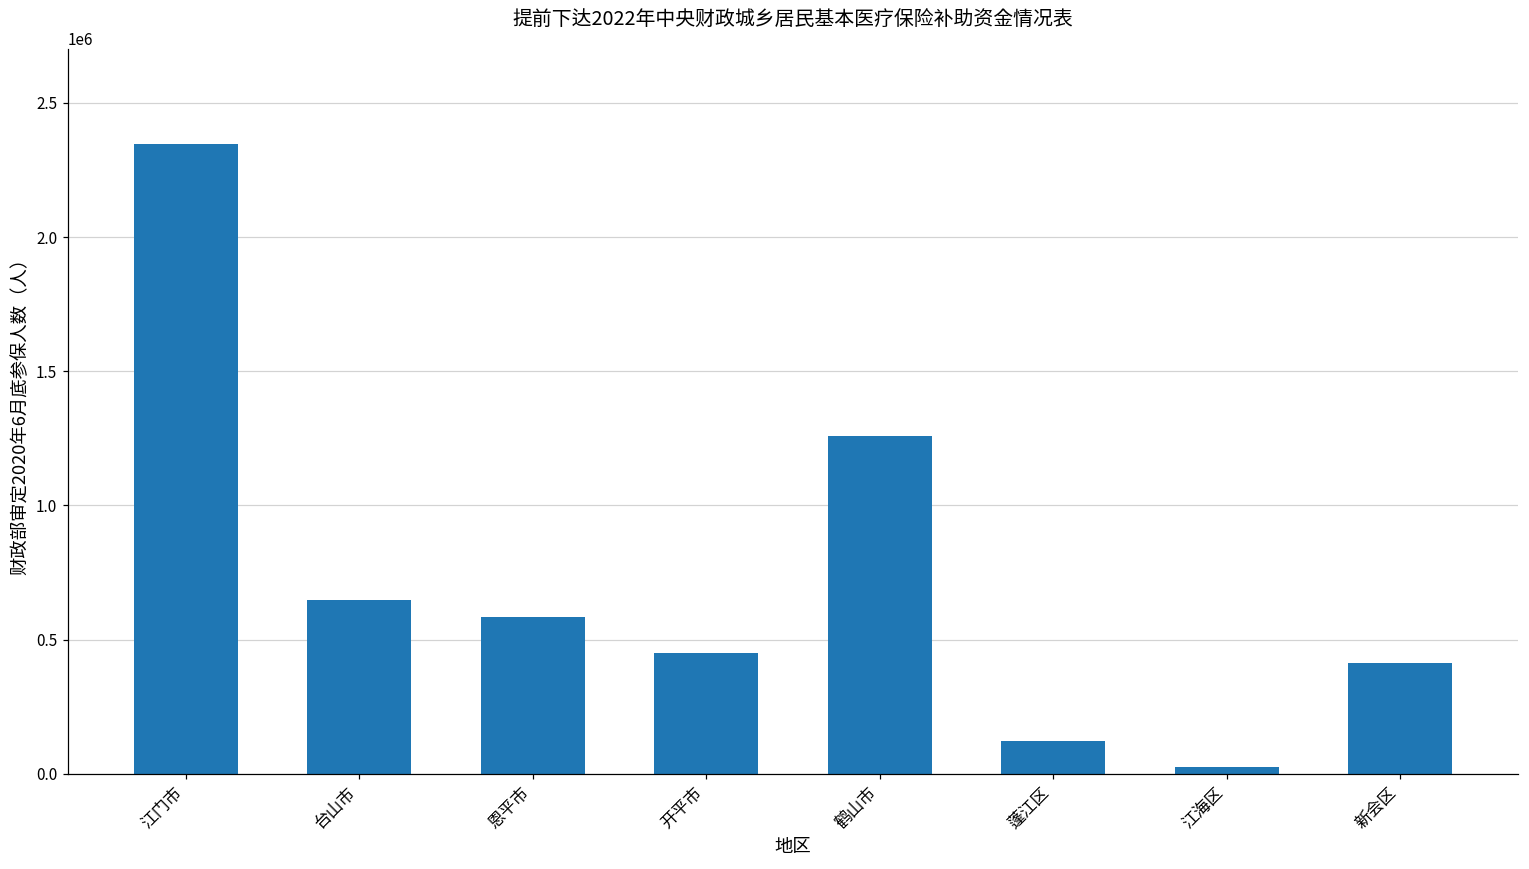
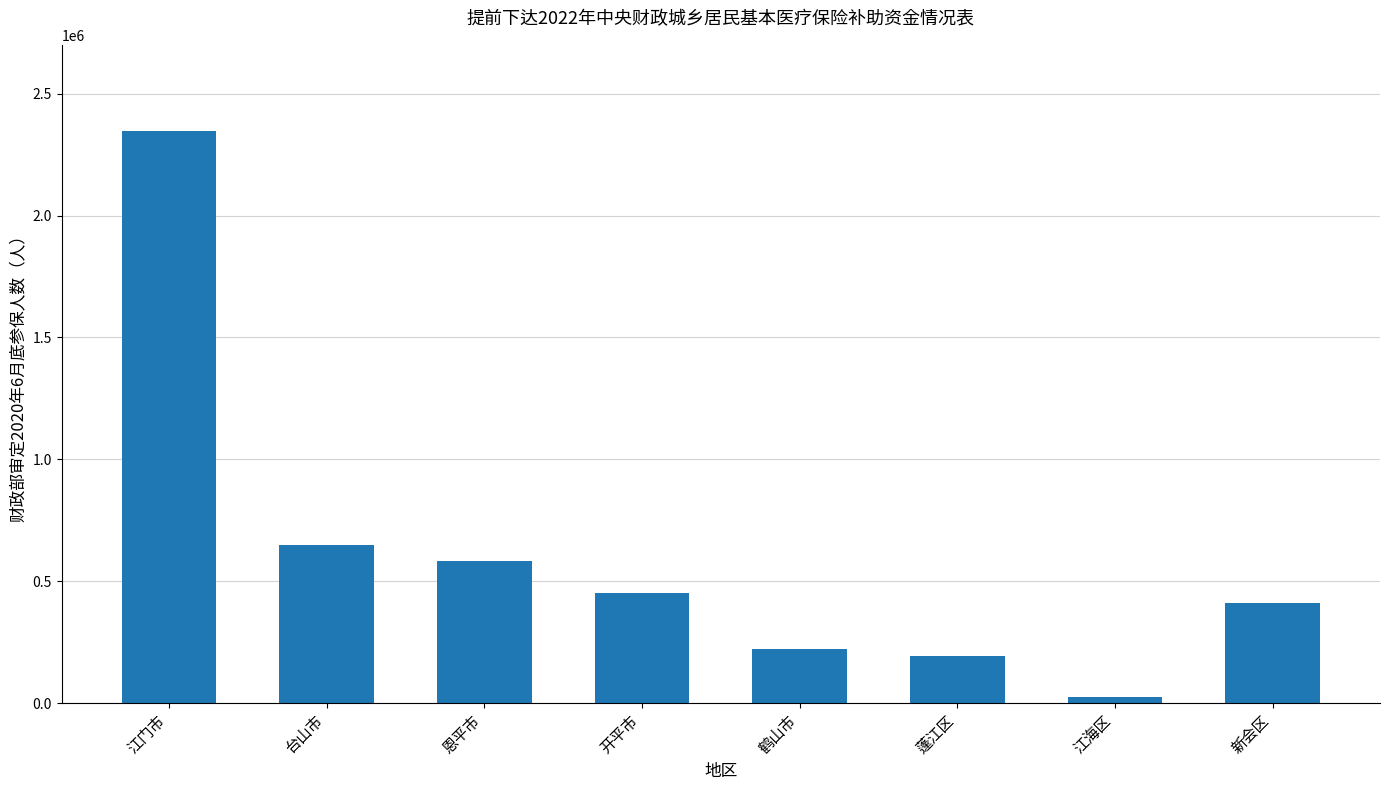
  {
    "江门市": 2350000,
    "台山市": 650000,
    "恩平市": 580000,
    "开平市": 450000,
-   "鹤山市": 1260000,
-   "蓬江区": 120000,
+   "鹤山市": 220000,
+   "蓬江区": 190000,
    "江海区": 30000,
    "新会区": 410000
  }
